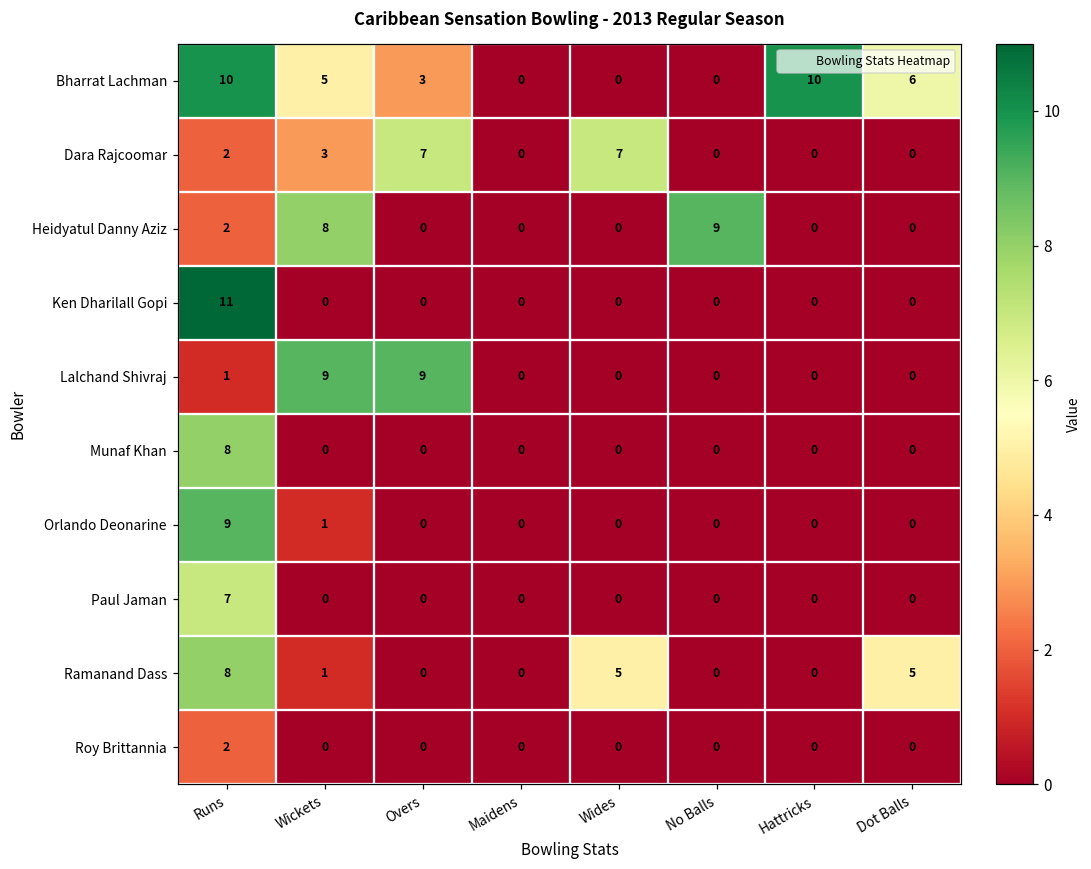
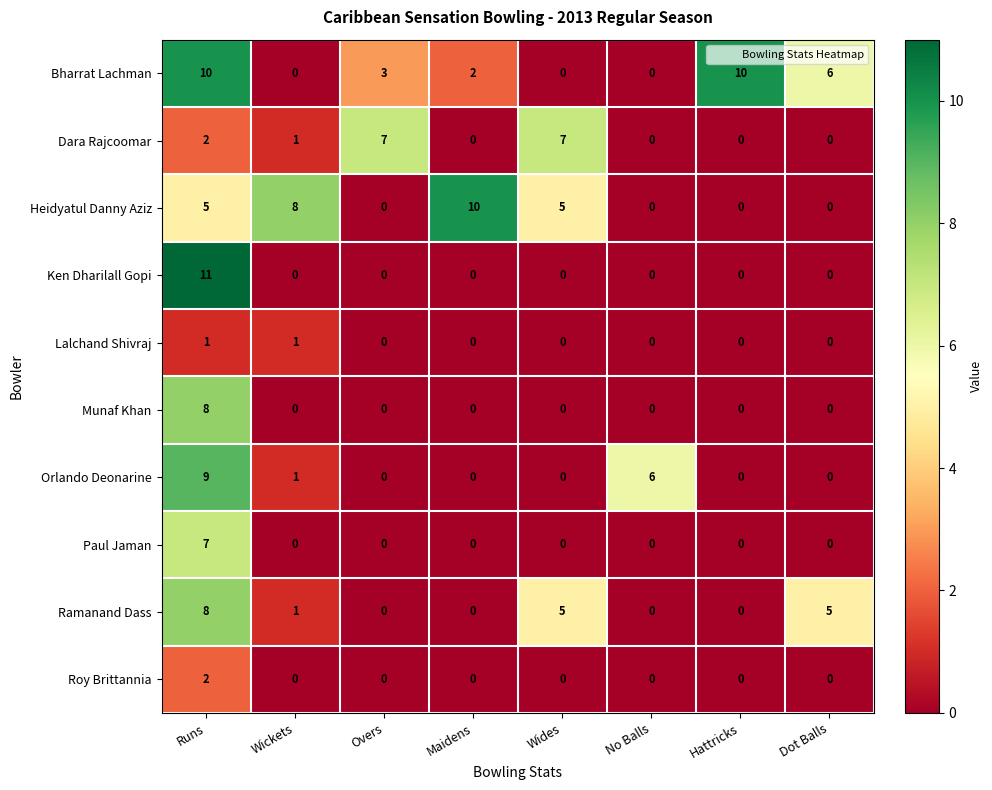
  {
    "Bharrat Lachman": {
      "Runs": 10,
-     "Wickets": 5,
+     "Wickets": 0,
      "Overs": 3,
-     "Maidens": 0,
+     "Maidens": 2,
      "Wides": 0,
      "No Balls": 0,
      "Hattricks": 10,
      "Dot Balls": 6
    },
    "Dara Rajcoomar": {
      "Runs": 2,
-     "Wickets": 3,
+     "Wickets": 1,
      "Overs": 7,
      "Maidens": 0,
      "Wides": 7,
      "No Balls": 0,
      "Hattricks": 0,
      "Dot Balls": 0
    },
    "Heidyatul Danny Aziz": {
-     "Runs": 2,
+     "Runs": 5,
      "Wickets": 8,
      "Overs": 0,
-     "Maidens": 0,
-     "Wides": 0,
-     "No Balls": 9,
+     "Maidens": 10,
+     "Wides": 5,
+     "No Balls": 0,
      "Hattricks": 0,
      "Dot Balls": 0
    },
    "Ken Dharilall Gopi": {
      "Runs": 11,
      "Wickets": 0,
      "Overs": 0,
      "Maidens": 0,
      "Wides": 0,
      "No Balls": 0,
      "Hattricks": 0,
      "Dot Balls": 0
    },
    "Lalchand Shivraj": {
      "Runs": 1,
-     "Wickets": 9,
-     "Overs": 9,
+     "Wickets": 1,
+     "Overs": 0,
      "Maidens": 0,
      "Wides": 0,
      "No Balls": 0,
      "Hattricks": 0,
      "Dot Balls": 0
    },
    "Munaf Khan": {
      "Runs": 8,
      "Wickets": 0,
      "Overs": 0,
      "Maidens": 0,
      "Wides": 0,
      "No Balls": 0,
      "Hattricks": 0,
      "Dot Balls": 0
    },
    "Orlando Deonarine": {
      "Runs": 9,
      "Wickets": 1,
      "Overs": 0,
      "Maidens": 0,
      "Wides": 0,
-     "No Balls": 0,
+     "No Balls": 6,
      "Hattricks": 0,
      "Dot Balls": 0
    },
    "Paul Jaman": {
      "Runs": 7,
      "Wickets": 0,
      "Overs": 0,
      "Maidens": 0,
      "Wides": 0,
      "No Balls": 0,
      "Hattricks": 0,
      "Dot Balls": 0
    },
    "Ramanand Dass": {
      "Runs": 8,
      "Wickets": 1,
      "Overs": 0,
      "Maidens": 0,
      "Wides": 5,
      "No Balls": 0,
      "Hattricks": 0,
      "Dot Balls": 5
    },
    "Roy Brittannia": {
      "Runs": 2,
      "Wickets": 0,
      "Overs": 0,
      "Maidens": 0,
      "Wides": 0,
      "No Balls": 0,
      "Hattricks": 0,
      "Dot Balls": 0
    }
  }
